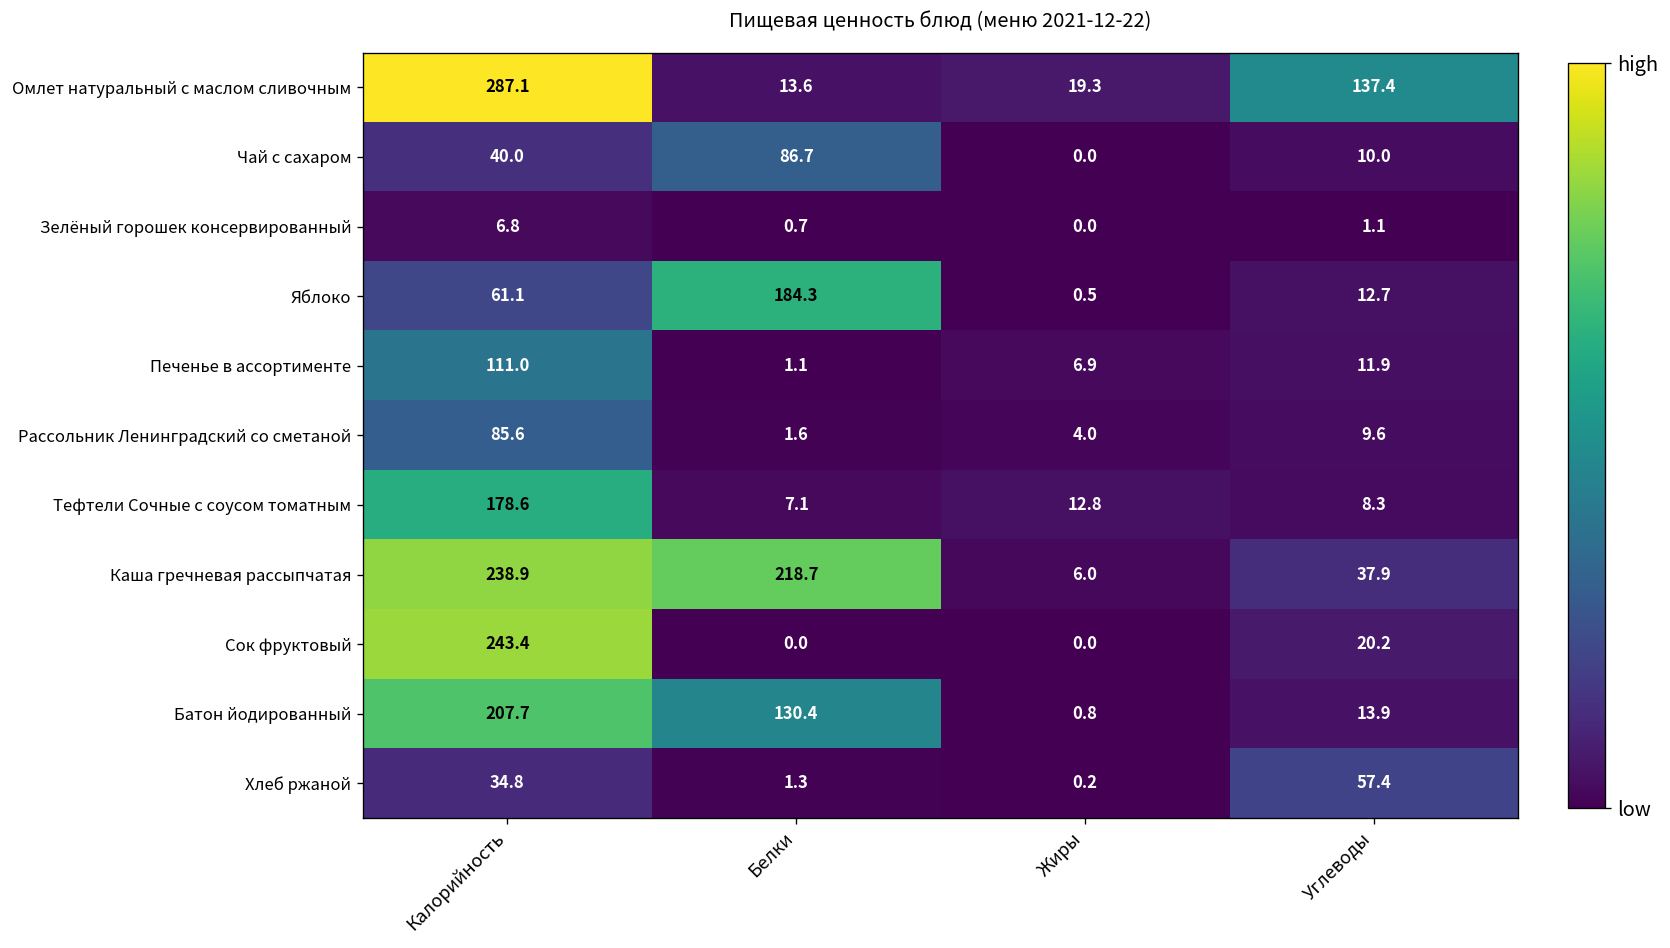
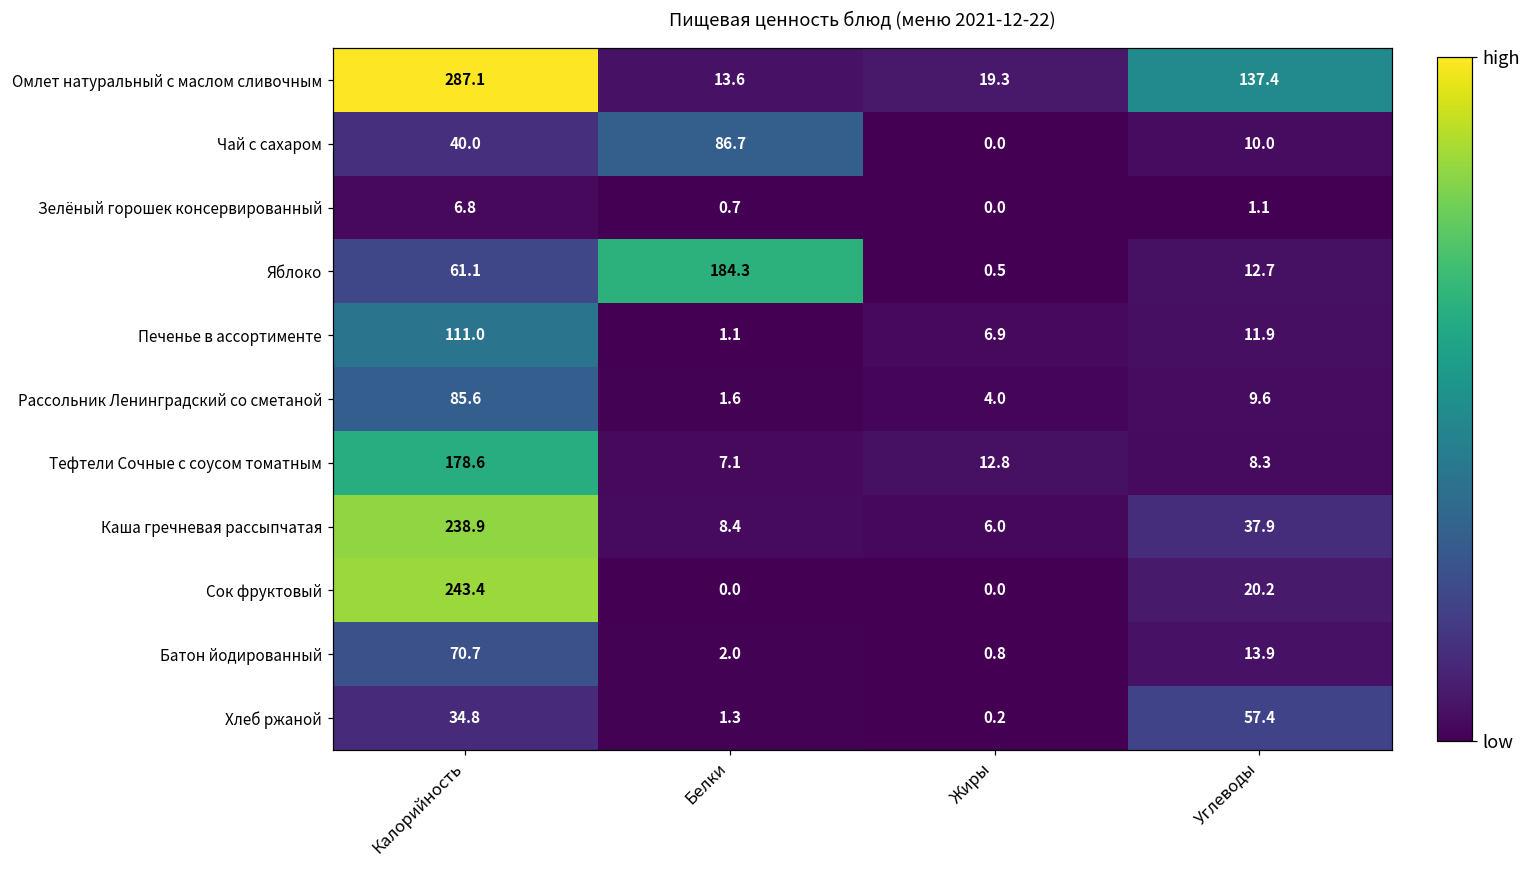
  {
    "Омлет натуральный с маслом сливочным": {
      "Калорийность": 287.1,
      "Белки": 13.6,
      "Жиры": 19.3,
      "Углеводы": 137.4
    },
    "Чай с сахаром": {
      "Калорийность": 40.0,
      "Белки": 86.7,
      "Жиры": 0.0,
      "Углеводы": 10.0
    },
    "Зелёный горошек консервированный": {
      "Калорийность": 6.8,
      "Белки": 0.7,
      "Жиры": 0.0,
      "Углеводы": 1.1
    },
    "Яблоко": {
      "Калорийность": 61.1,
      "Белки": 184.3,
      "Жиры": 0.5,
      "Углеводы": 12.7
    },
    "Печенье в ассортименте": {
      "Калорийность": 111.0,
      "Белки": 1.1,
      "Жиры": 6.9,
      "Углеводы": 11.9
    },
    "Рассольник Ленинградский со сметаной": {
      "Калорийность": 85.6,
      "Белки": 1.6,
      "Жиры": 4.0,
      "Углеводы": 9.6
    },
    "Тефтели Сочные с соусом томатным": {
      "Калорийность": 178.6,
      "Белки": 7.1,
      "Жиры": 12.8,
      "Углеводы": 8.3
    },
    "Каша гречневая рассыпчатая": {
      "Калорийность": 238.9,
-     "Белки": 218.7,
+     "Белки": 8.4,
      "Жиры": 6.0,
      "Углеводы": 37.9
    },
    "Сок фруктовый": {
      "Калорийность": 243.4,
      "Белки": 0.0,
      "Жиры": 0.0,
      "Углеводы": 20.2
    },
    "Батон йодированный": {
-     "Калорийность": 207.7,
-     "Белки": 130.4,
+     "Калорийность": 70.7,
+     "Белки": 2.0,
      "Жиры": 0.8,
      "Углеводы": 13.9
    },
    "Хлеб ржаной": {
      "Калорийность": 34.8,
      "Белки": 1.3,
      "Жиры": 0.2,
      "Углеводы": 57.4
    }
  }
